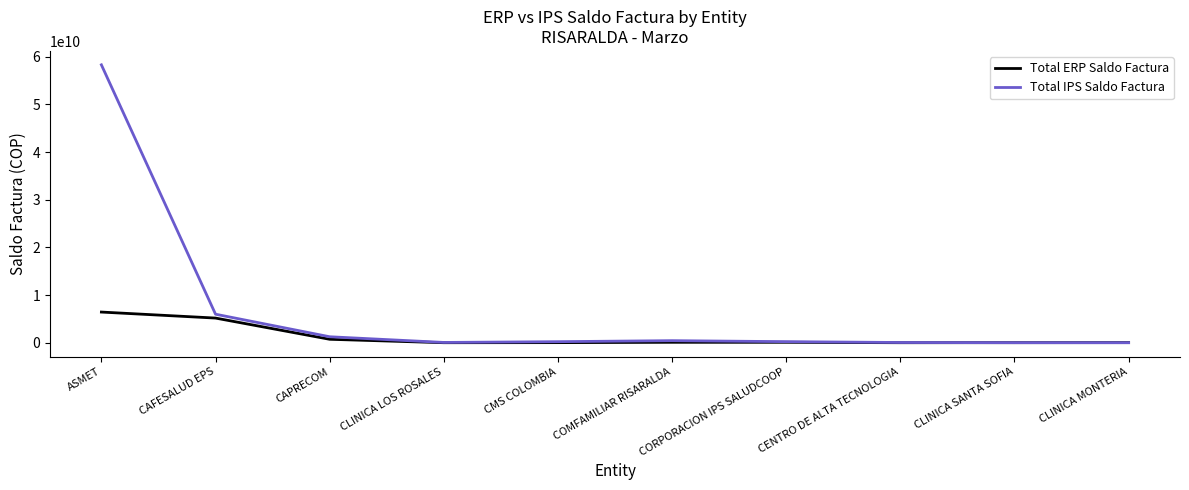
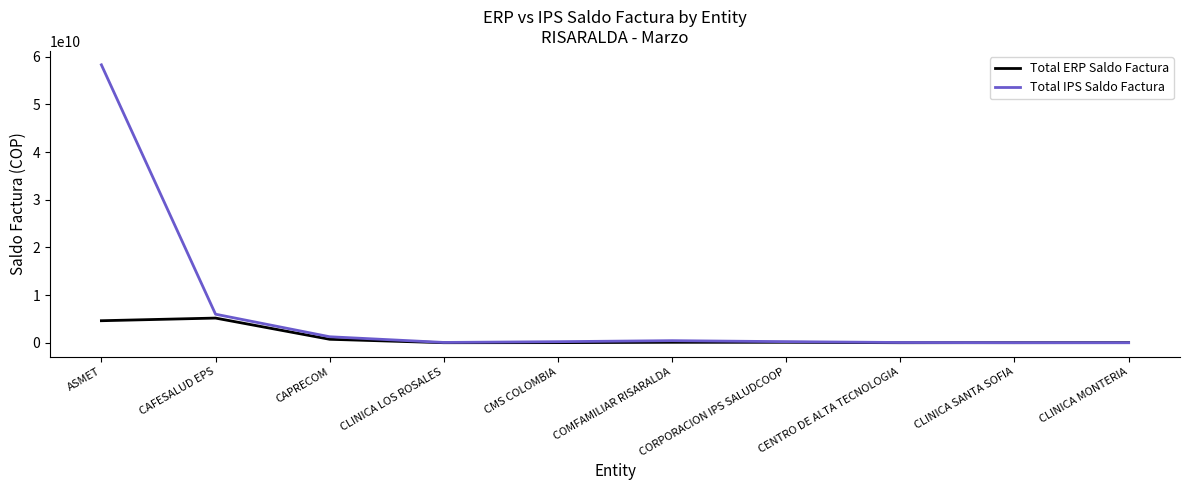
  {
    "Total ERP Saldo Factura": {
-     "ASMET": 6000000000,
+     "ASMET": 5000000000,
      "CAFESALUD EPS": 5000000000
    },
    "Total IPS Saldo Factura": {
      "ASMET": 58000000000,
      "CAFESALUD EPS": 6000000000
    }
  }
